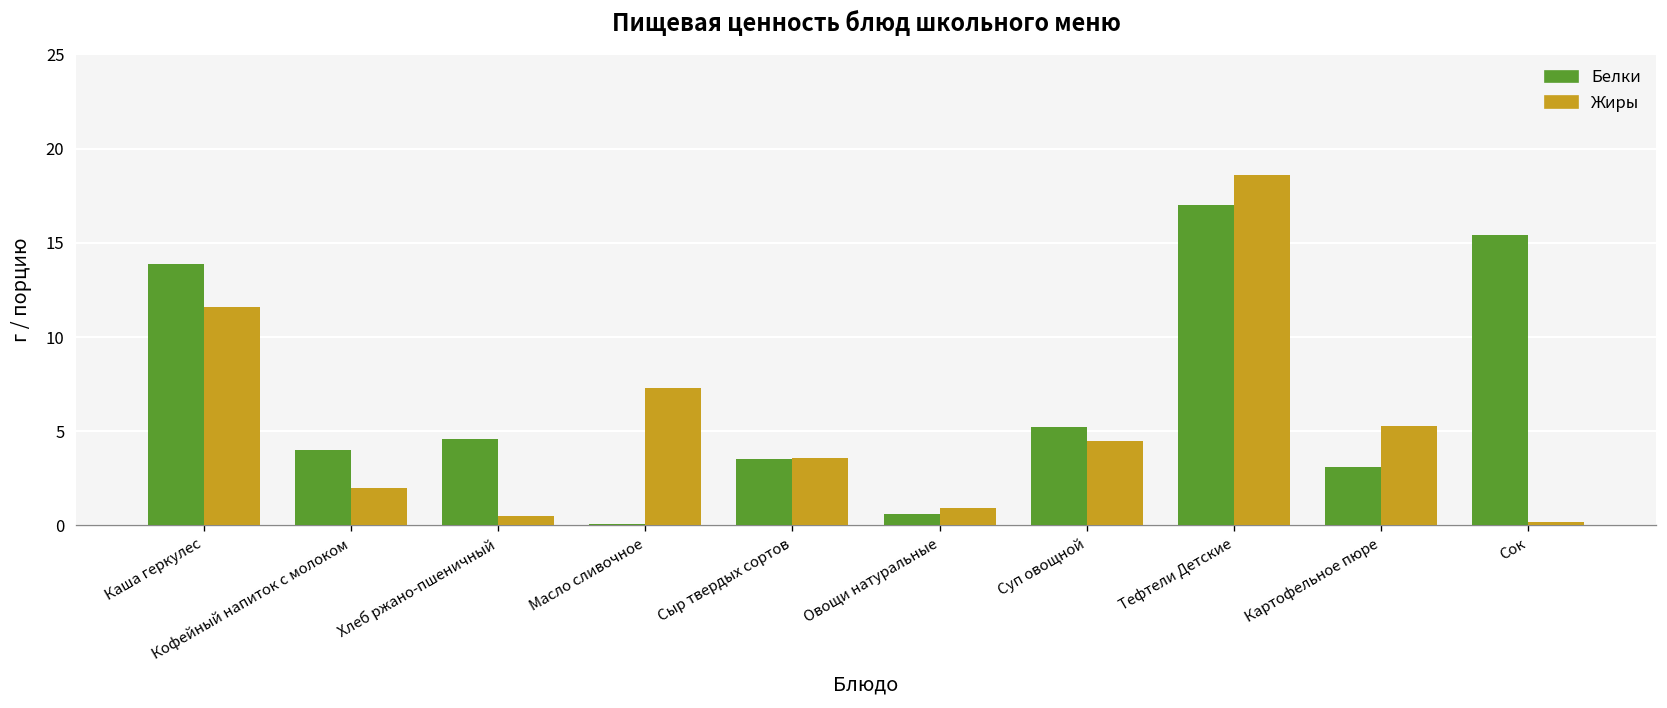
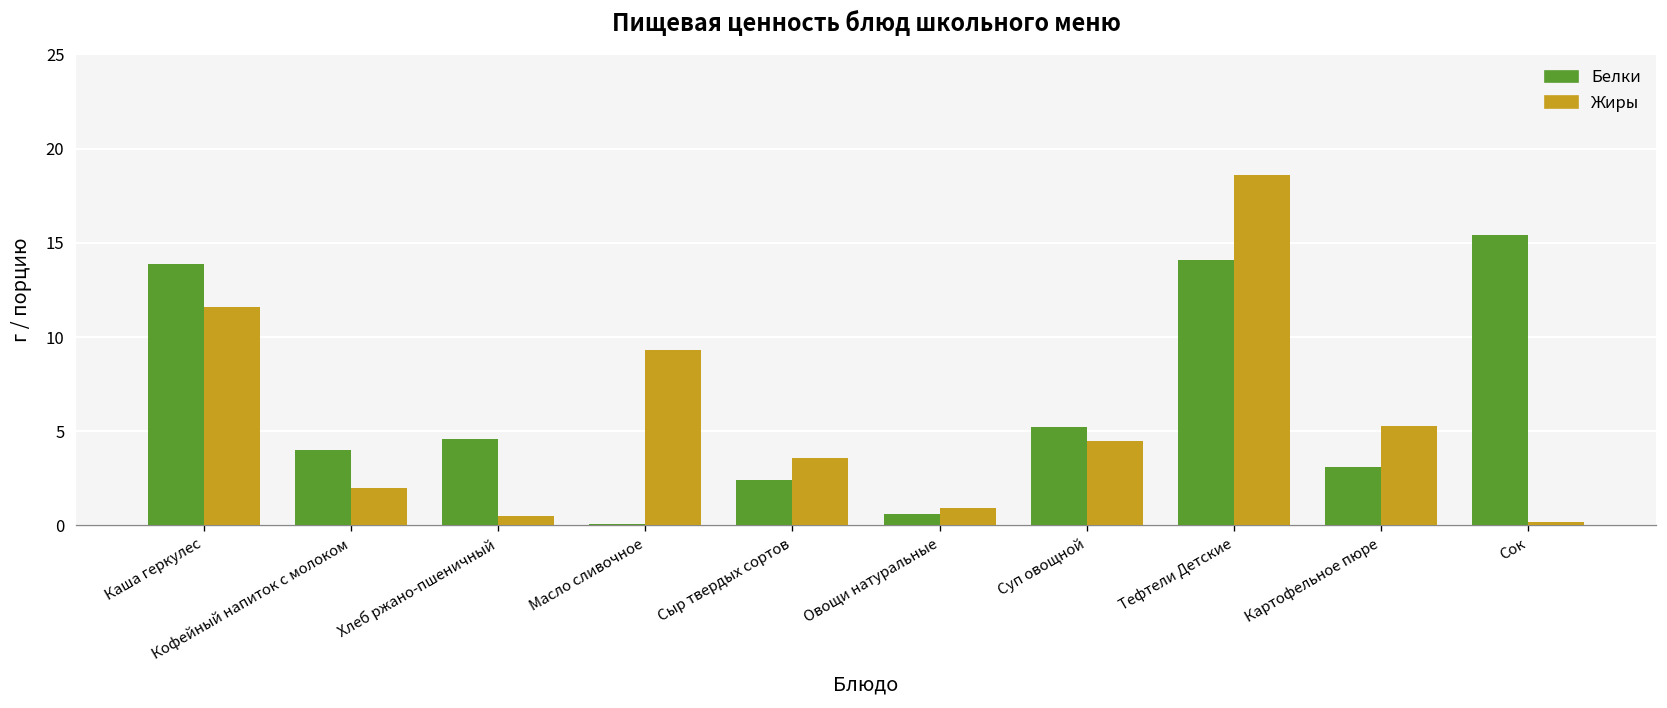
  {
    "Белки": {
      "Каша геркулес": 13.9,
      "Кофейный напиток с молоком": 4.0,
      "Хлеб ржано-пшеничный": 4.6,
-     "Сыр твердых сортов": 3.5,
+     "Сыр твердых сортов": 2.4,
      "Овощи натуральные": 0.6,
      "Суп овощной": 5.2,
-     "Тефтели Детские": 17.0,
+     "Тефтели Детские": 14.1,
      "Картофельное пюре": 3.1,
      "Сок": 15.4
    },
    "Жиры": {
      "Каша геркулес": 11.6,
      "Кофейный напиток с молоком": 2.0,
      "Хлеб ржано-пшеничный": 0.5,
-     "Масло сливочное": 7.3,
+     "Масло сливочное": 9.3,
      "Сыр твердых сортов": 3.6,
      "Овощи натуральные": 0.9,
      "Суп овощной": 4.5,
      "Тефтели Детские": 18.6,
      "Картофельное пюре": 5.3,
      "Сок": 0.2
    }
  }
